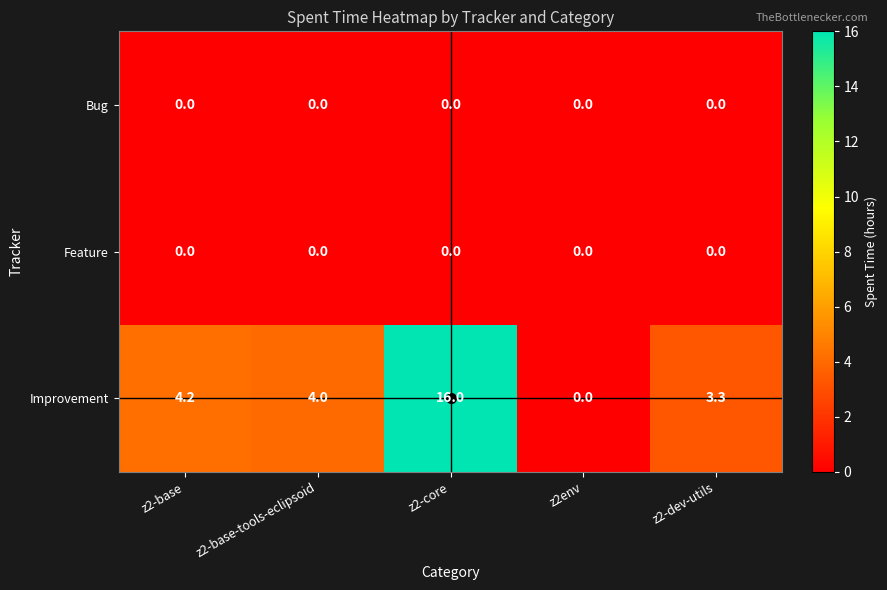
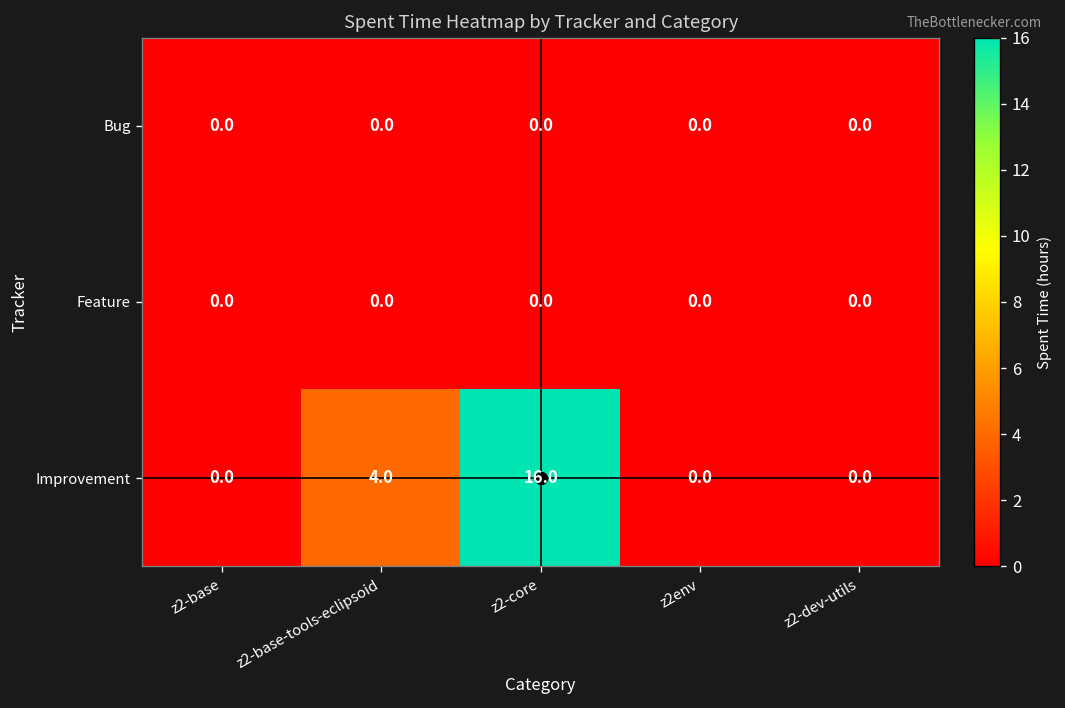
  {
    "Bug": {
      "z2-base": 0.0,
      "z2-base-tools-eclipsoid": 0.0,
      "z2-core": 0.0,
      "z2env": 0.0,
      "z2-dev-utils": 0.0
    },
    "Feature": {
      "z2-base": 0.0,
      "z2-base-tools-eclipsoid": 0.0,
      "z2-core": 0.0,
      "z2env": 0.0,
      "z2-dev-utils": 0.0
    },
    "Improvement": {
-     "z2-base": 4.2,
+     "z2-base": 0.0,
      "z2-base-tools-eclipsoid": 4.0,
      "z2env": 0.0,
-     "z2-dev-utils": 3.3
+     "z2-dev-utils": 0.0
    }
  }
